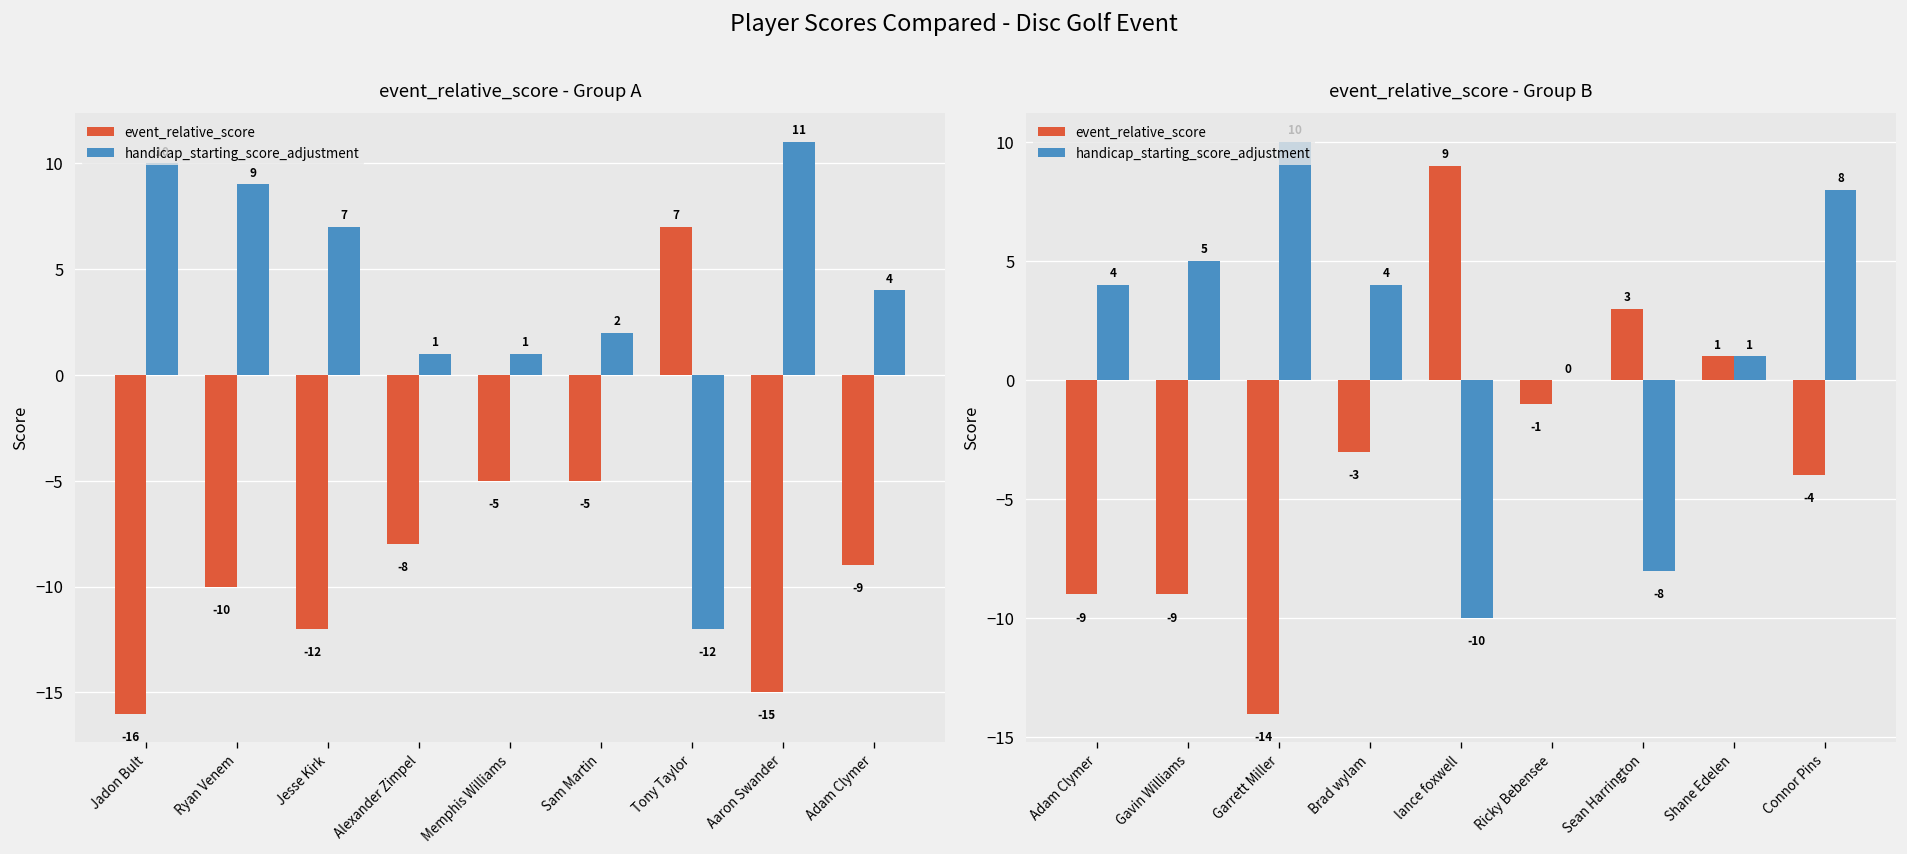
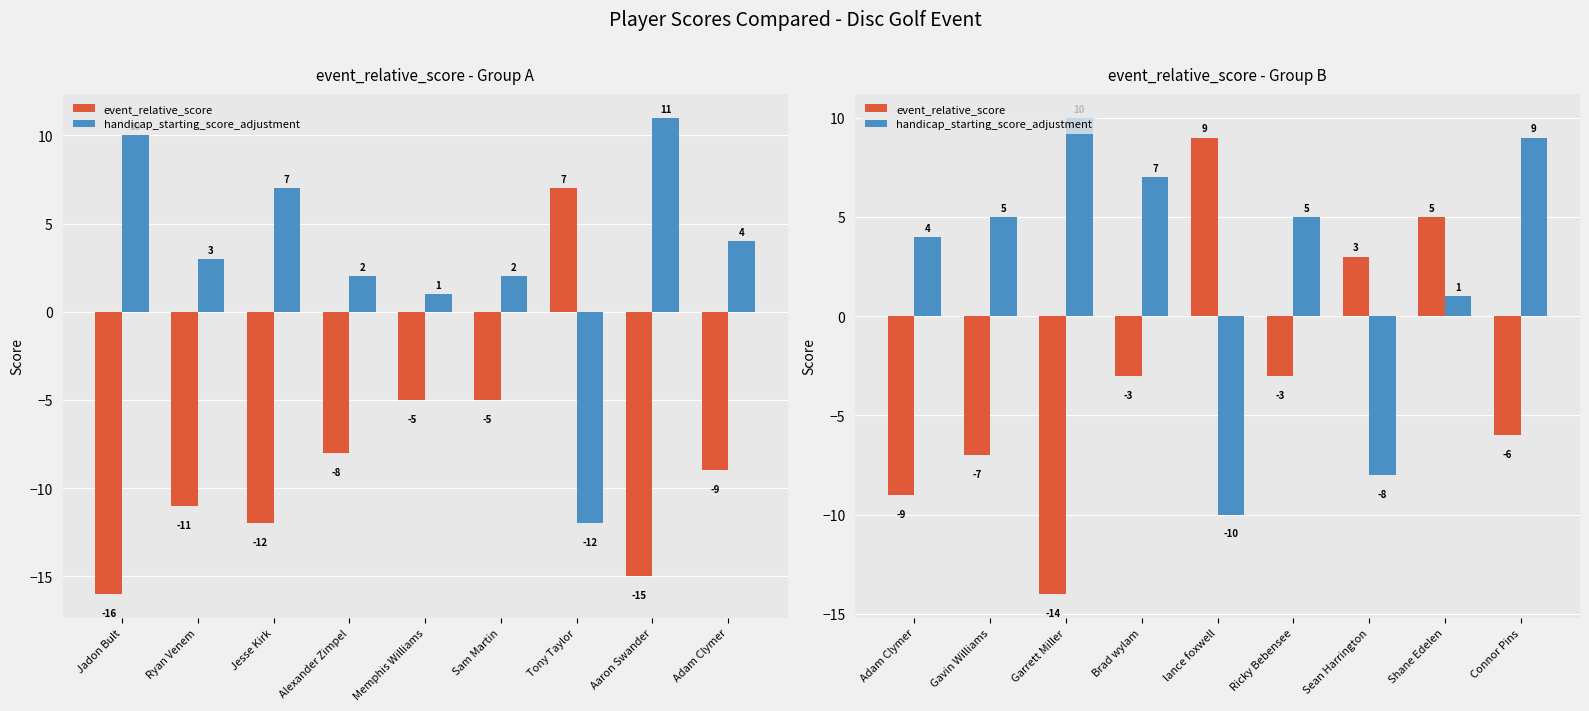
  {
    "event_relative_score - Group A": {
      "event_relative_score": {
        "Jadon Bult": -16,
-       "Ryan Venem": -10,
+       "Ryan Venem": -11,
        "Jesse Kirk": -12,
        "Alexander Zimpel": -8,
        "Memphis Williams": -5,
        "Sam Martin": -5,
        "Tony Taylor": 7,
        "Aaron Swander": -15,
        "Adam Clymer": -9
      },
      "handicap_starting_score_adjustment": {
-       "Ryan Venem": 9,
+       "Ryan Venem": 3,
        "Jesse Kirk": 7,
-       "Alexander Zimpel": 1,
+       "Alexander Zimpel": 2,
        "Memphis Williams": 1,
        "Sam Martin": 2,
        "Tony Taylor": -12,
        "Aaron Swander": 11,
        "Adam Clymer": 4
      }
    },
    "event_relative_score - Group B": {
      "event_relative_score": {
        "Adam Clymer": -9,
-       "Gavin Williams": -9,
+       "Gavin Williams": -7,
        "Garrett Miller": -14,
        "Brad wylam": -3,
        "lance foxwell": 9,
-       "Ricky Bebensee": -1,
+       "Ricky Bebensee": -3,
        "Sean Harrington": 3,
-       "Shane Edelen": 1,
-       "Connor Pins": -4
+       "Shane Edelen": 5,
+       "Connor Pins": -6
      },
      "handicap_starting_score_adjustment": {
        "Adam Clymer": 4,
        "Gavin Williams": 5,
-       "Brad wylam": 4,
+       "Brad wylam": 7,
        "lance foxwell": -10,
-       "Ricky Bebensee": 0,
+       "Ricky Bebensee": 5,
        "Sean Harrington": -8,
        "Shane Edelen": 1,
-       "Connor Pins": 8
+       "Connor Pins": 9
      }
    }
  }
